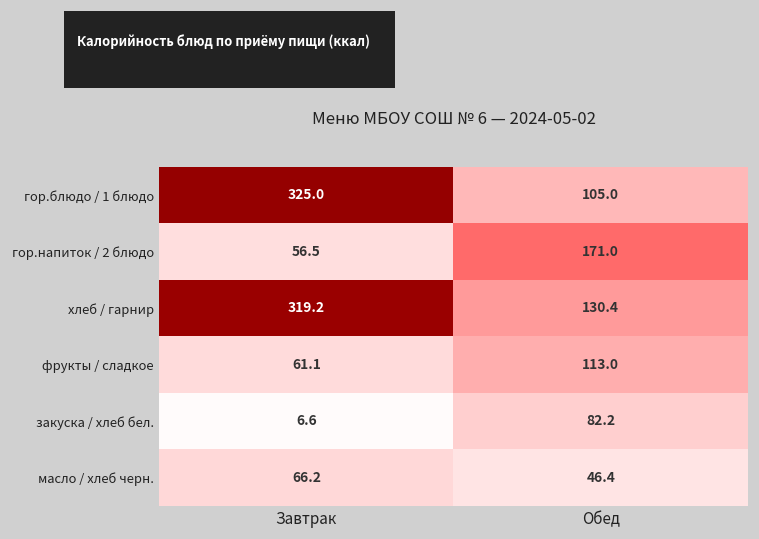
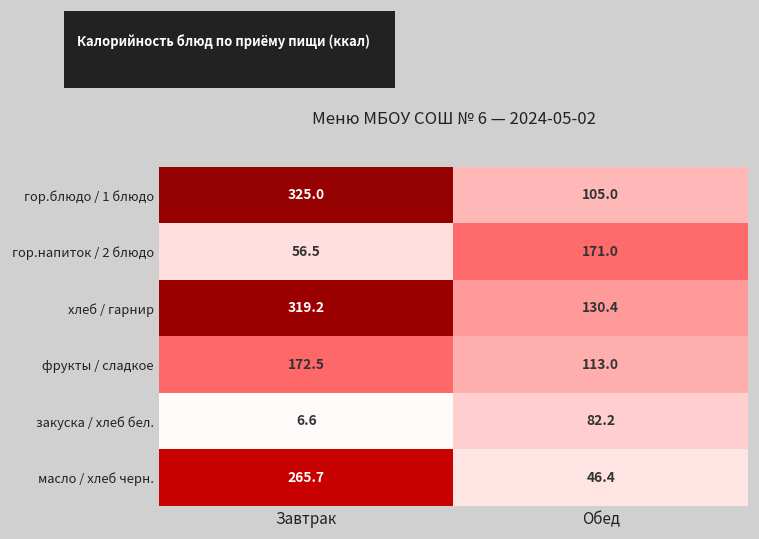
  {
    "гор.блюдо / 1 блюдо": {
      "Завтрак": 325.0,
      "Обед": 105.0
    },
    "гор.напиток / 2 блюдо": {
      "Завтрак": 56.5,
      "Обед": 171.0
    },
    "хлеб / гарнир": {
      "Завтрак": 319.2,
      "Обед": 130.4
    },
    "фрукты / сладкое": {
-     "Завтрак": 61.1,
+     "Завтрак": 172.5,
      "Обед": 113.0
    },
    "закуска / хлеб бел.": {
      "Завтрак": 6.6,
      "Обед": 82.2
    },
    "масло / хлеб черн.": {
-     "Завтрак": 66.2,
+     "Завтрак": 265.7,
      "Обед": 46.4
    }
  }
